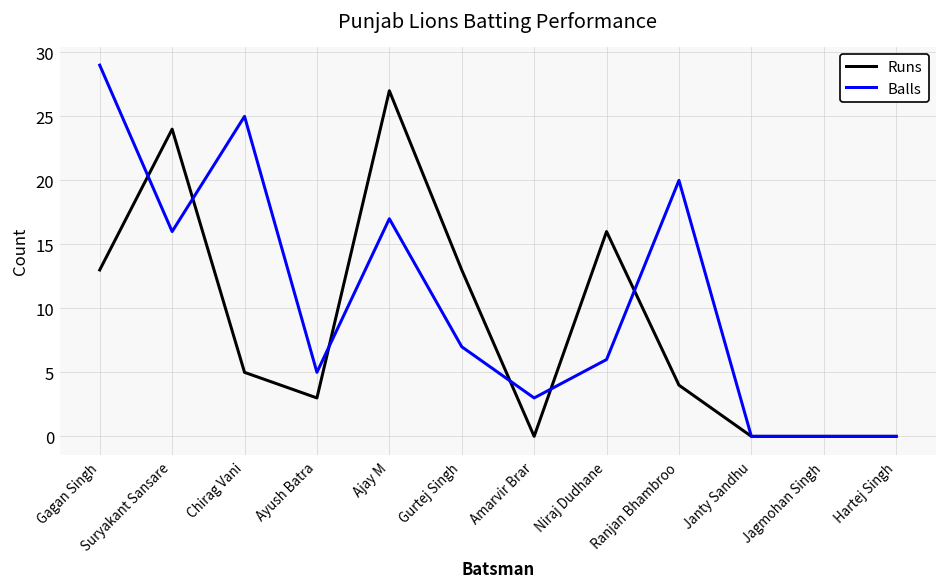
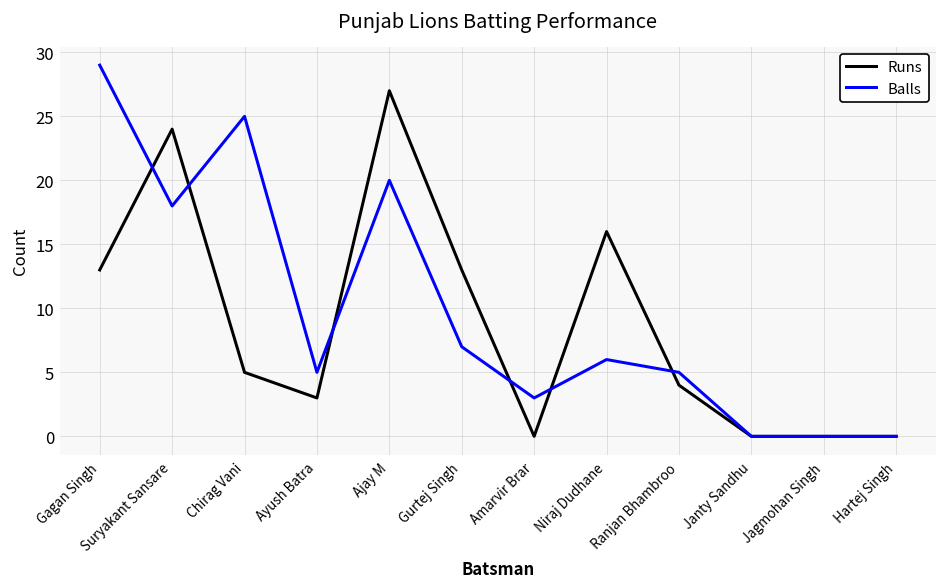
  {
    "Runs": {
      "Gagan Singh": 13,
      "Suryakant Sansare": 24,
      "Chirag Vani": 5,
      "Ayush Batra": 3,
      "Ajay M": 27,
      "Gurtej Singh": 13,
      "Amarvir Brar": 0,
      "Niraj Dudhane": 16,
      "Ranjan Bhambroo": 4
    },
    "Balls": {
      "Gagan Singh": 29,
-     "Suryakant Sansare": 16,
+     "Suryakant Sansare": 18,
      "Chirag Vani": 25,
      "Ayush Batra": 5,
-     "Ajay M": 17,
+     "Ajay M": 20,
      "Gurtej Singh": 7,
      "Amarvir Brar": 3,
      "Niraj Dudhane": 6,
-     "Ranjan Bhambroo": 20
+     "Ranjan Bhambroo": 5
    }
  }
